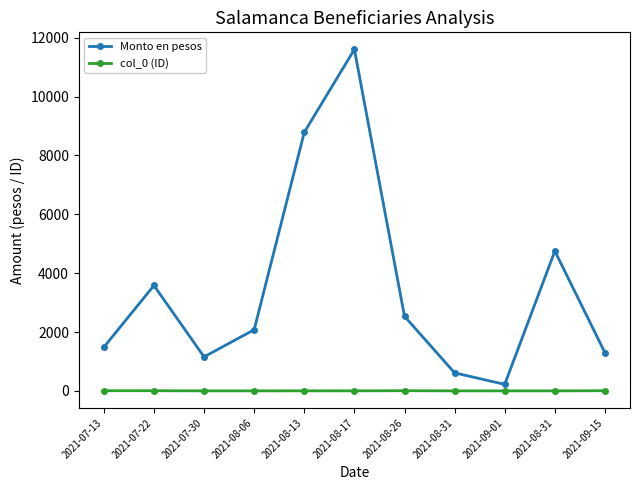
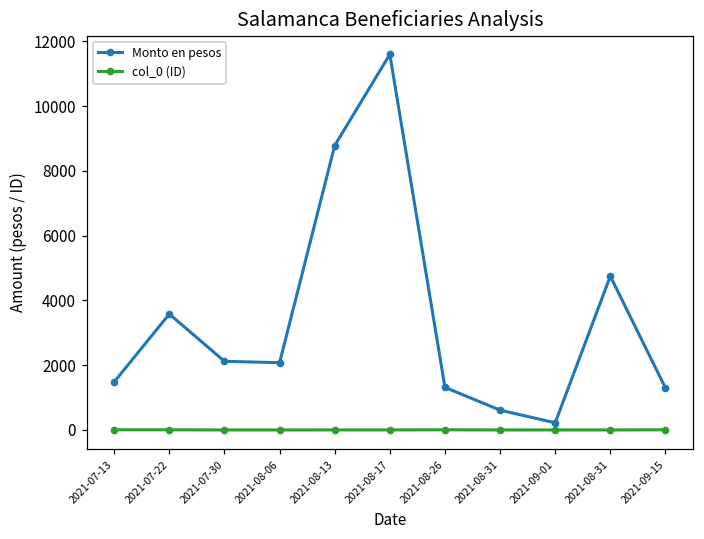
  {
    "Monto en pesos": {
      "2021-07-13": 1500,
      "2021-07-22": 3600,
-     "2021-07-30": 1200,
+     "2021-07-30": 2100,
      "2021-08-06": 2100,
      "2021-08-13": 8800,
      "2021-08-17": 11600,
-     "2021-08-26": 2500,
+     "2021-08-26": 1300,
      "2021-09-01": 200,
      "2021-09-15": 1300
    },
    "col_0 (ID)": {
      "2021-07-13": 0,
      "2021-07-22": 0,
      "2021-07-30": 0,
      "2021-08-06": 0,
      "2021-08-13": 0,
      "2021-08-17": 0,
      "2021-08-26": 0,
      "2021-09-01": 0,
      "2021-09-15": 0
    }
  }
